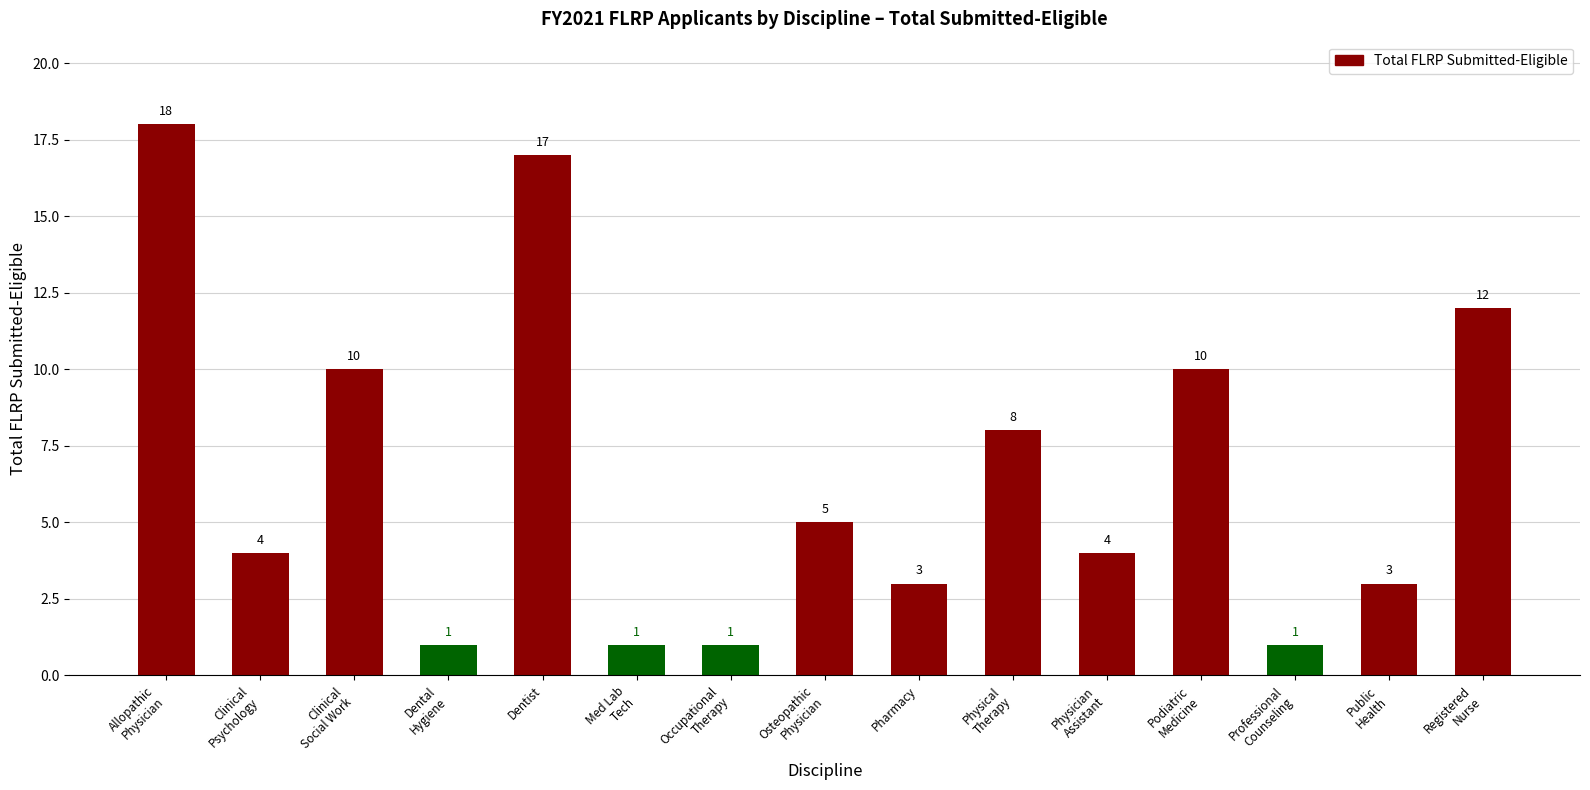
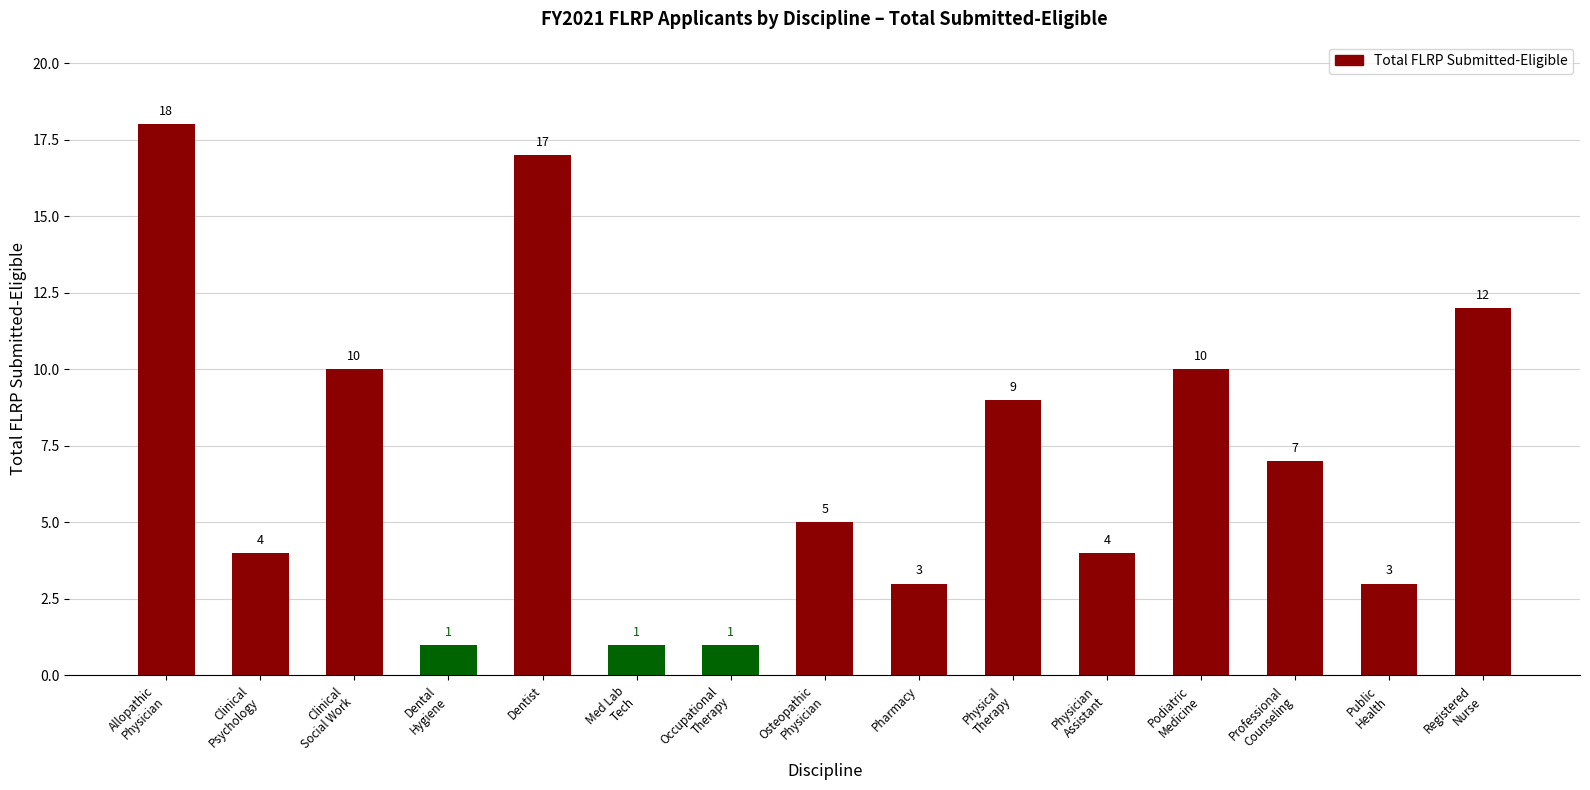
  {
    "Allopathic Physician": 18,
    "Clinical Psychology": 4,
    "Clinical Social Work": 10,
    "Dental Hygiene": 1,
    "Dentist": 17,
    "Med Lab Tech": 1,
    "Occupational Therapy": 1,
    "Osteopathic Physician": 5,
    "Pharmacy": 3,
-   "Physical Therapy": 8,
+   "Physical Therapy": 9,
    "Physician Assistant": 4,
    "Podiatric Medicine": 10,
-   "Professional Counseling": 1,
+   "Professional Counseling": 7,
    "Public Health": 3,
    "Registered Nurse": 12
  }
